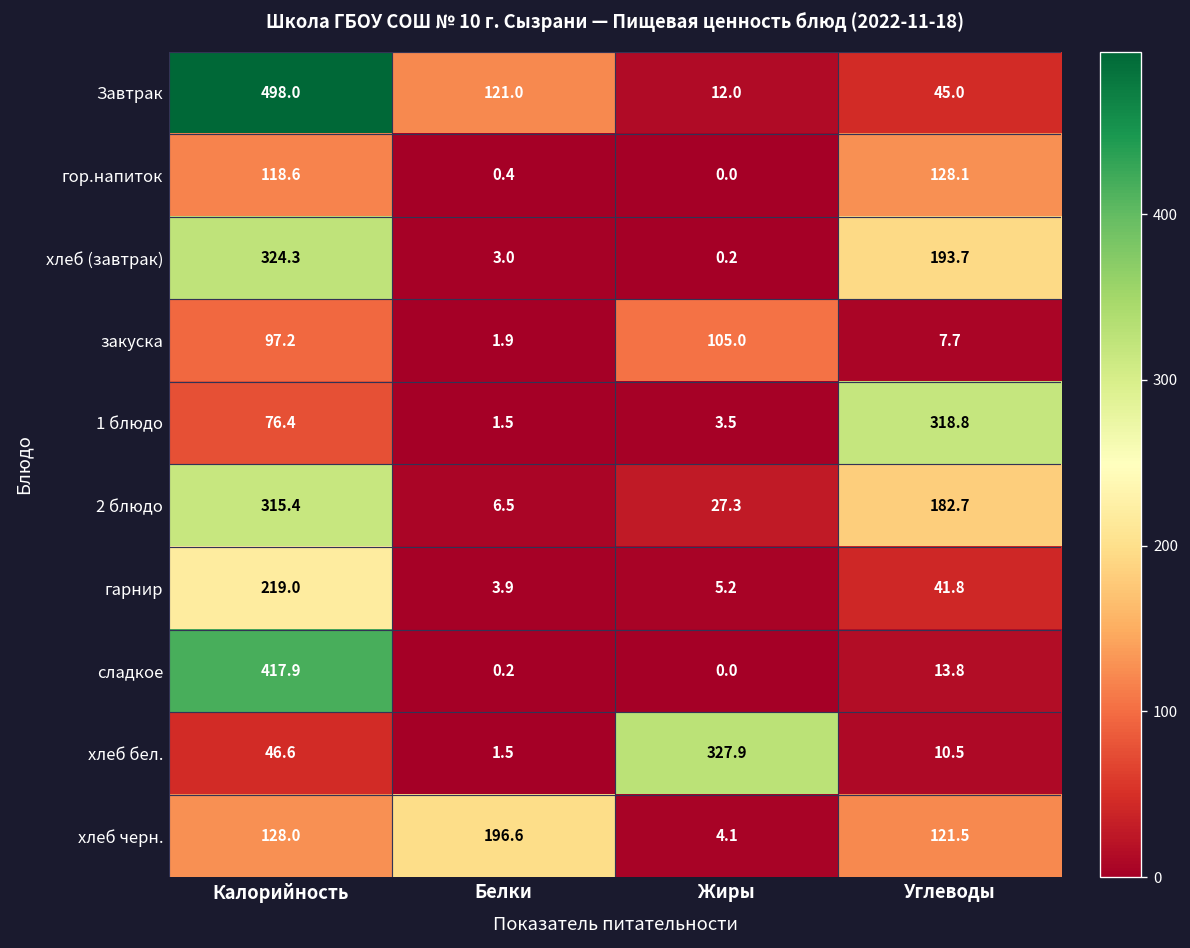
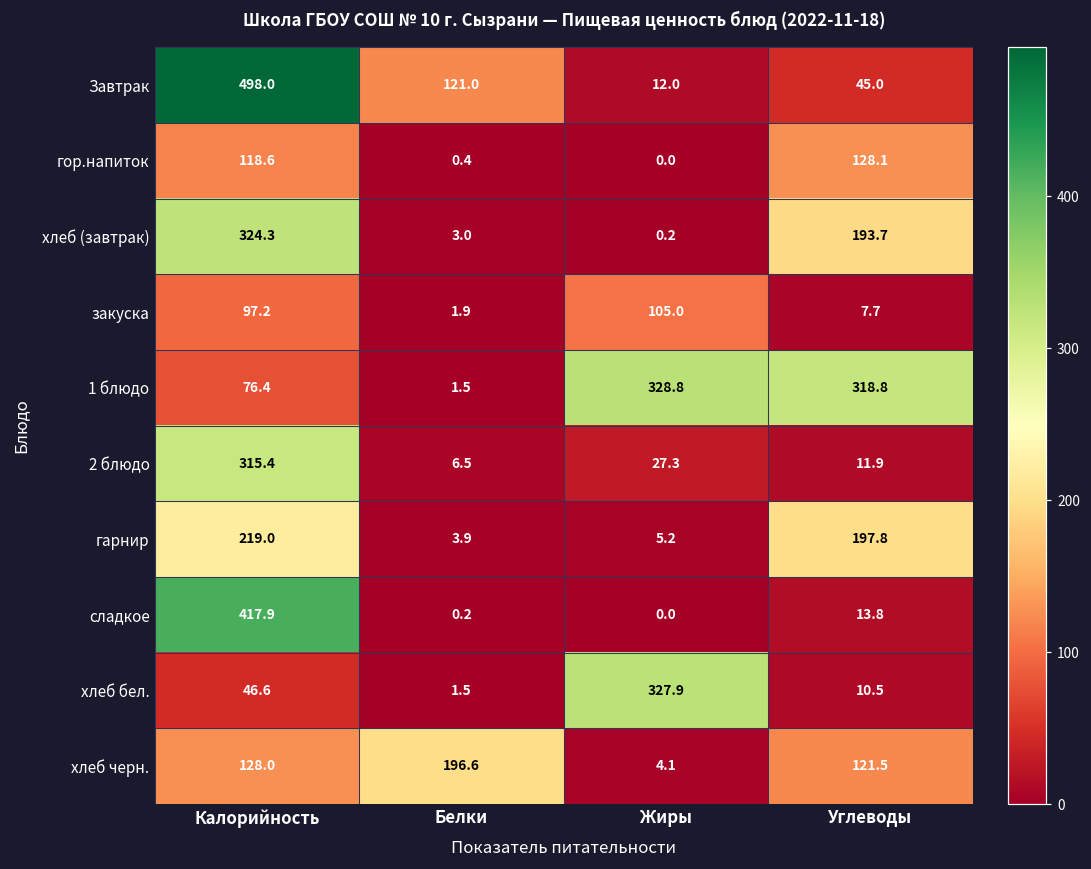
  {
    "Завтрак": {
      "Калорийность": 498.0,
      "Белки": 121.0,
      "Жиры": 12.0,
      "Углеводы": 45.0
    },
    "гор.напиток": {
      "Калорийность": 118.6,
      "Белки": 0.4,
      "Жиры": 0.0,
      "Углеводы": 128.1
    },
    "хлеб (завтрак)": {
      "Калорийность": 324.3,
      "Белки": 3.0,
      "Жиры": 0.2,
      "Углеводы": 193.7
    },
    "закуска": {
      "Калорийность": 97.2,
      "Белки": 1.9,
      "Жиры": 105.0,
      "Углеводы": 7.7
    },
    "1 блюдо": {
      "Калорийность": 76.4,
      "Белки": 1.5,
-     "Жиры": 3.5,
+     "Жиры": 328.8,
      "Углеводы": 318.8
    },
    "2 блюдо": {
      "Калорийность": 315.4,
      "Белки": 6.5,
      "Жиры": 27.3,
-     "Углеводы": 182.7
+     "Углеводы": 11.9
    },
    "гарнир": {
      "Калорийность": 219.0,
      "Белки": 3.9,
      "Жиры": 5.2,
-     "Углеводы": 41.8
+     "Углеводы": 197.8
    },
    "сладкое": {
      "Калорийность": 417.9,
      "Белки": 0.2,
      "Жиры": 0.0,
      "Углеводы": 13.8
    },
    "хлеб бел.": {
      "Калорийность": 46.6,
      "Белки": 1.5,
      "Жиры": 327.9,
      "Углеводы": 10.5
    },
    "хлеб черн.": {
      "Калорийность": 128.0,
      "Белки": 196.6,
      "Жиры": 4.1,
      "Углеводы": 121.5
    }
  }
